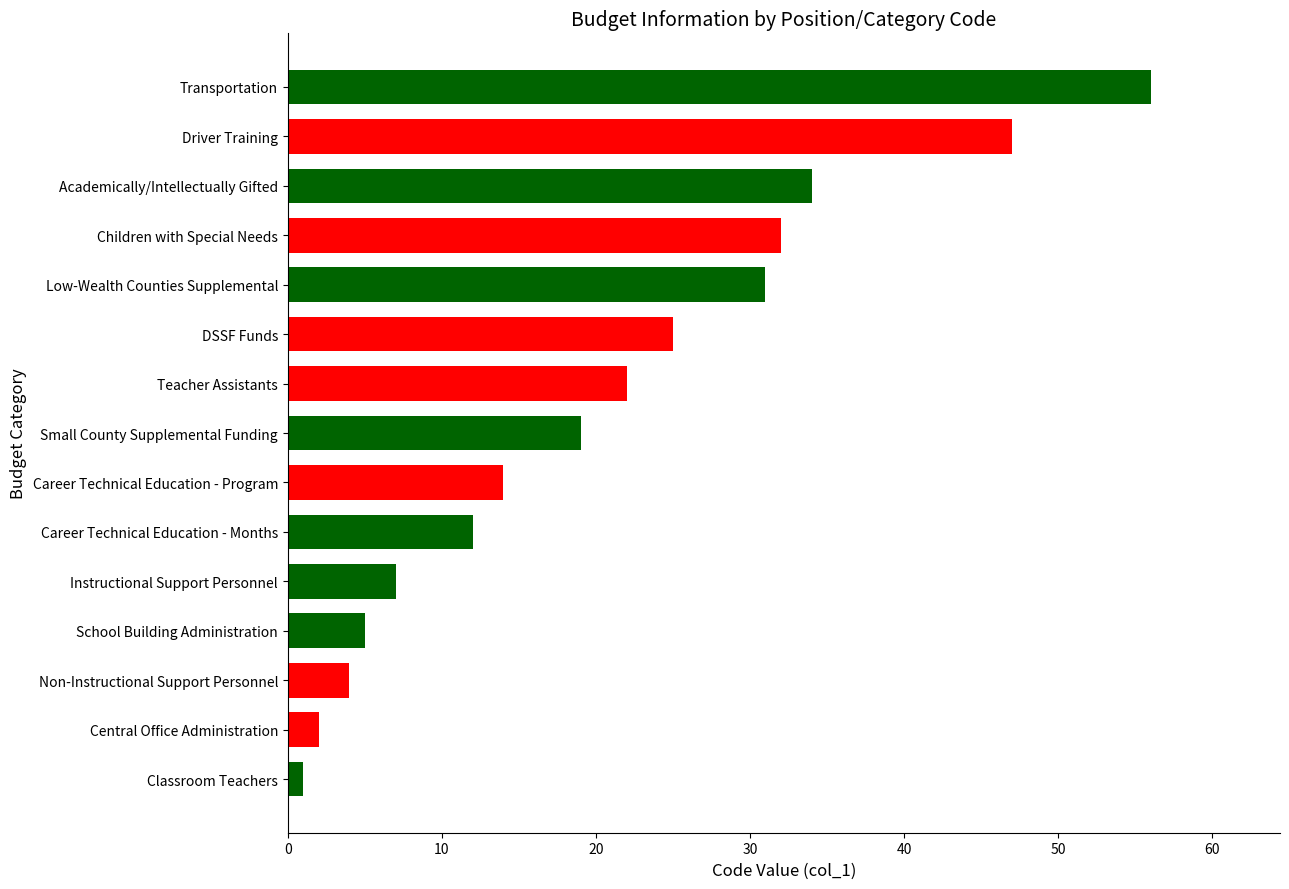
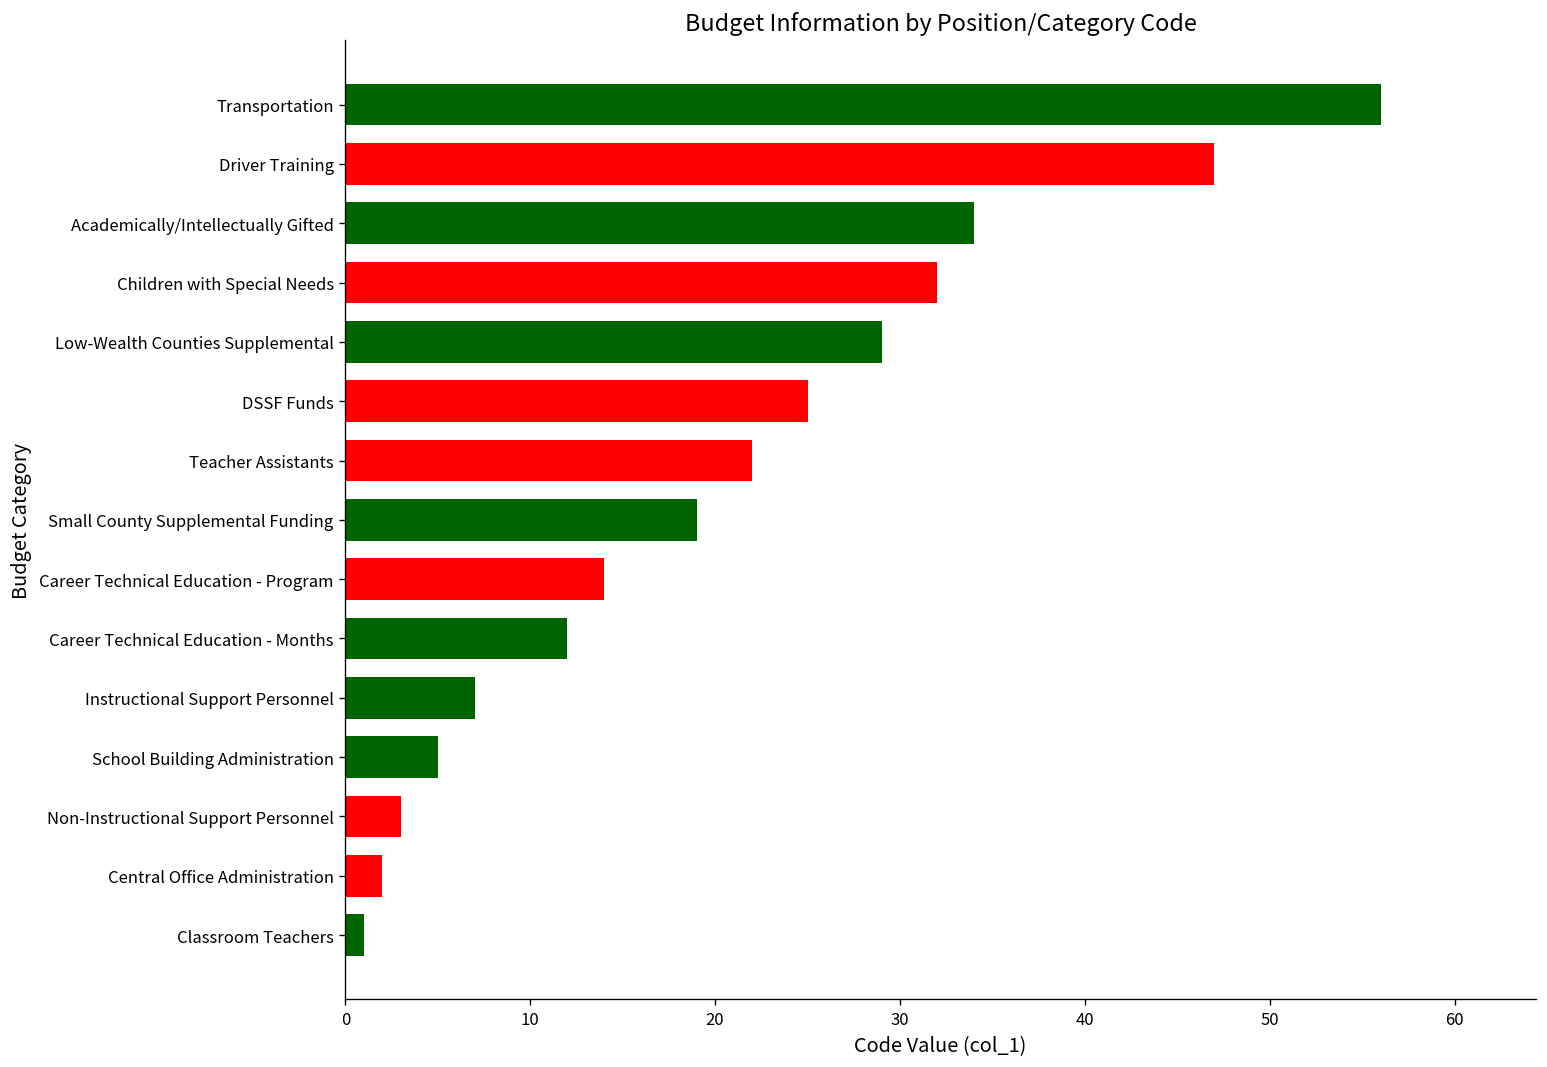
  {
    "Transportation": 56,
    "Driver Training": 47,
    "Academically/Intellectually Gifted": 34,
    "Children with Special Needs": 32,
-   "Low-Wealth Counties Supplemental": 31,
+   "Low-Wealth Counties Supplemental": 29,
    "DSSF Funds": 25,
    "Teacher Assistants": 22,
    "Small County Supplemental Funding": 19,
    "Career Technical Education - Program": 14,
    "Career Technical Education - Months": 12,
    "Instructional Support Personnel": 7,
    "School Building Administration": 5,
-   "Non-Instructional Support Personnel": 4,
+   "Non-Instructional Support Personnel": 3,
    "Central Office Administration": 2,
    "Classroom Teachers": 1
  }
